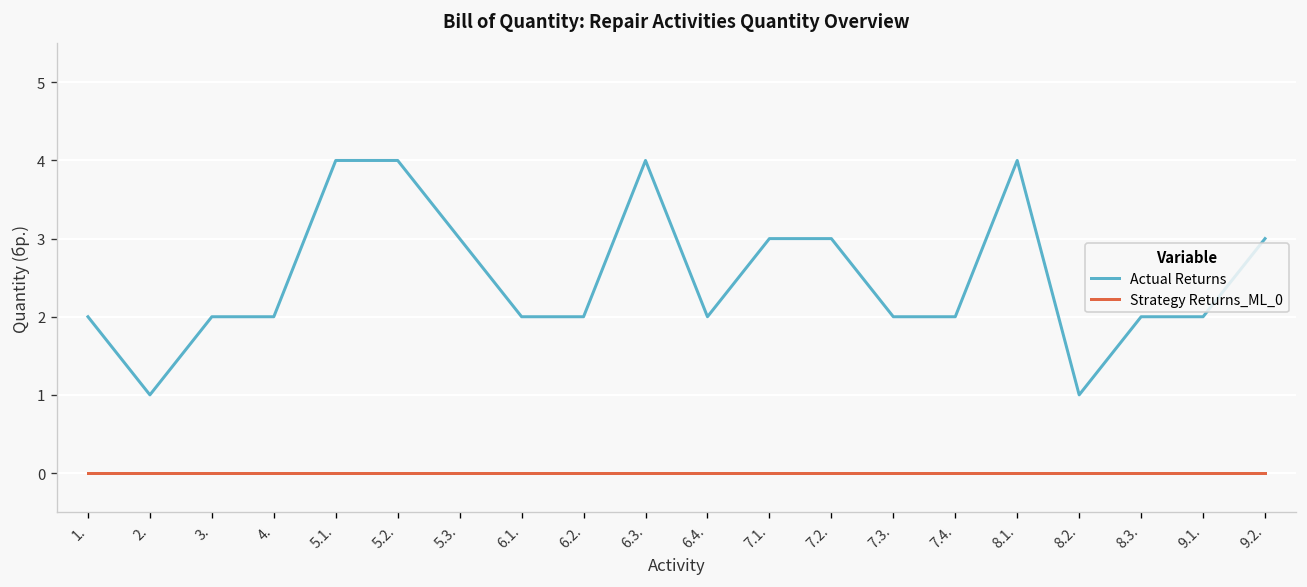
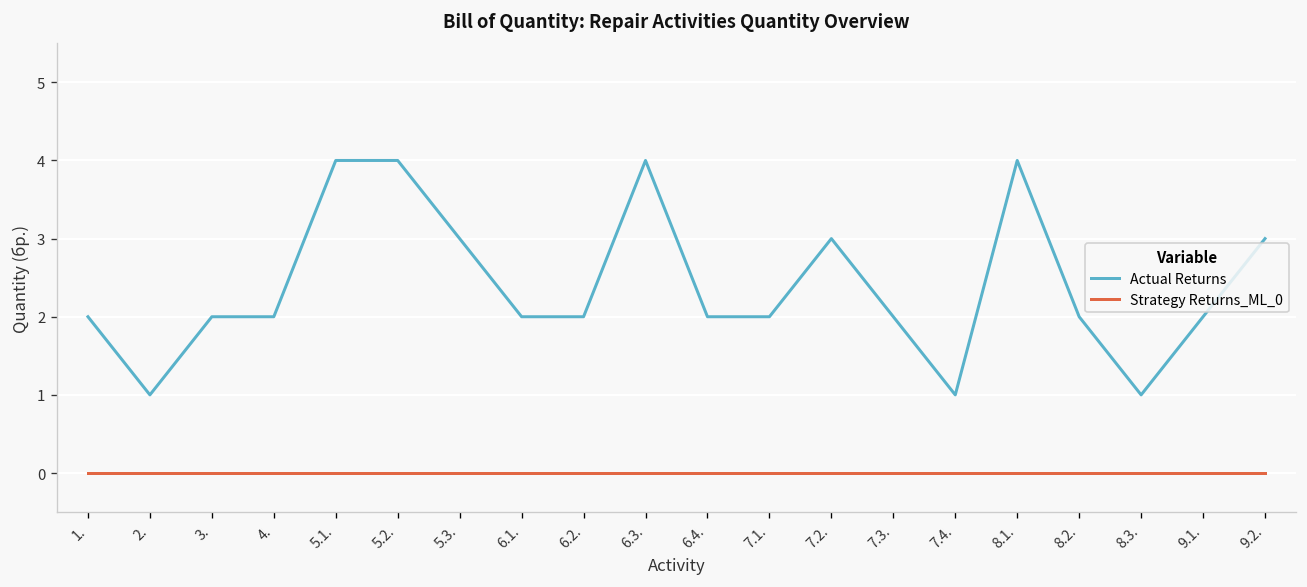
  {
    "Actual Returns": {
      "1.": 2,
      "2.": 1,
      "3.": 2,
      "4.": 2,
      "5.1.": 4,
      "5.2.": 4,
      "5.3.": 3,
      "6.1.": 2,
      "6.2.": 2,
      "6.3.": 4,
      "6.4.": 2,
-     "7.1.": 3,
+     "7.1.": 2,
      "7.2.": 3,
      "7.3.": 2,
-     "7.4.": 2,
+     "7.4.": 1,
      "8.1.": 4,
-     "8.2.": 1,
-     "8.3.": 2,
+     "8.2.": 2,
+     "8.3.": 1,
      "9.1.": 2,
      "9.2.": 3
    },
    "Strategy Returns_ML_0": {
      "1.": 0,
      "2.": 0,
      "3.": 0,
      "4.": 0,
      "5.1.": 0,
      "5.2.": 0,
      "5.3.": 0,
      "6.1.": 0,
      "6.2.": 0,
      "6.3.": 0,
      "6.4.": 0,
      "7.1.": 0,
      "7.2.": 0,
      "7.3.": 0,
      "7.4.": 0,
      "8.1.": 0,
      "8.2.": 0,
      "8.3.": 0,
      "9.1.": 0,
      "9.2.": 0
    }
  }
